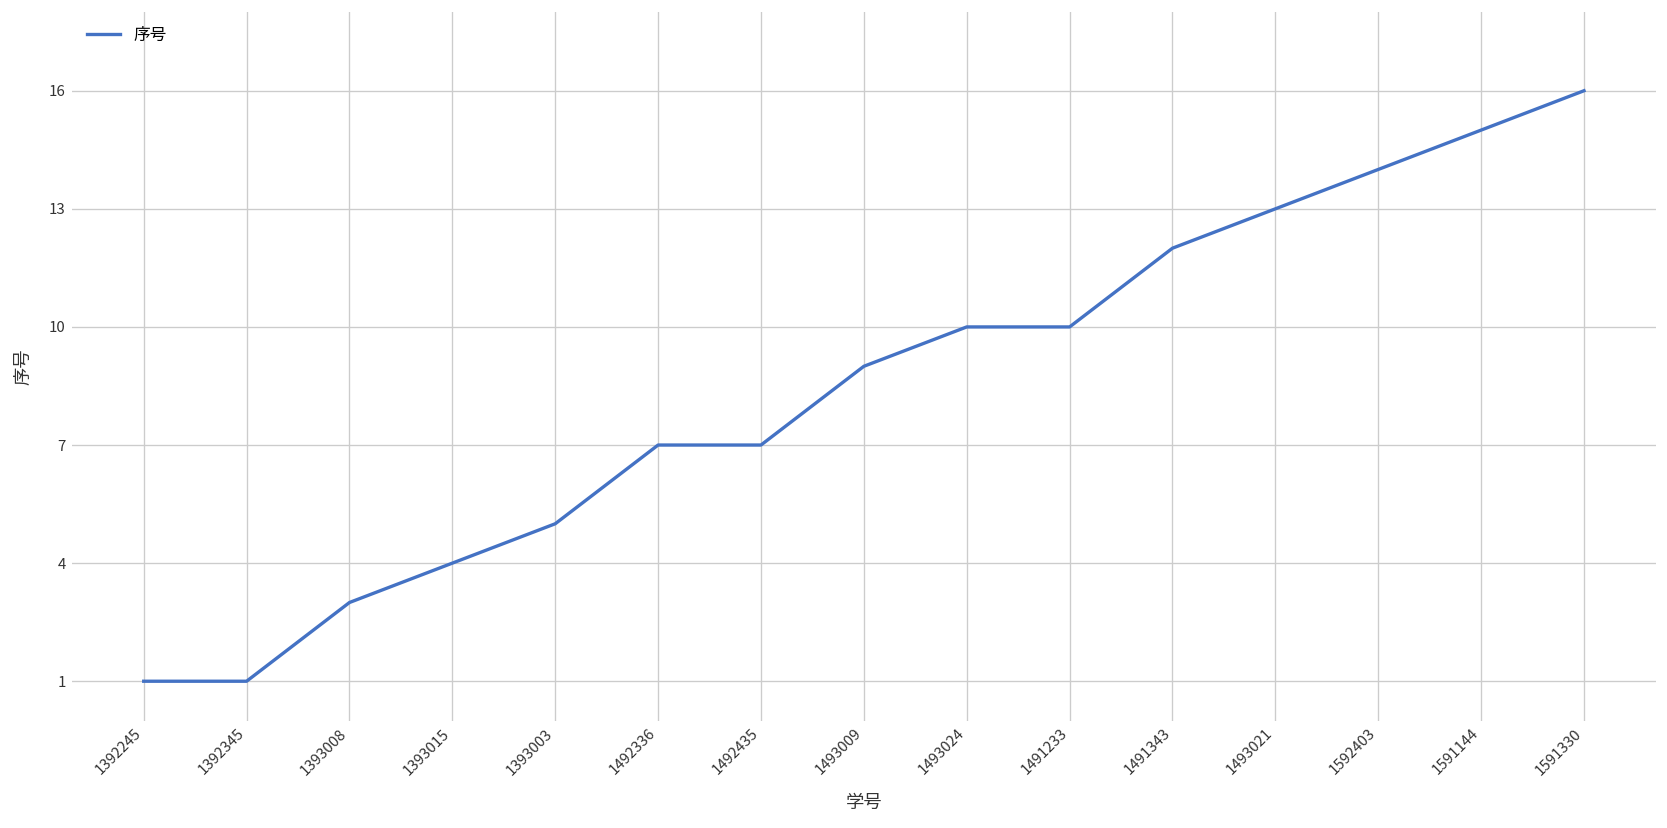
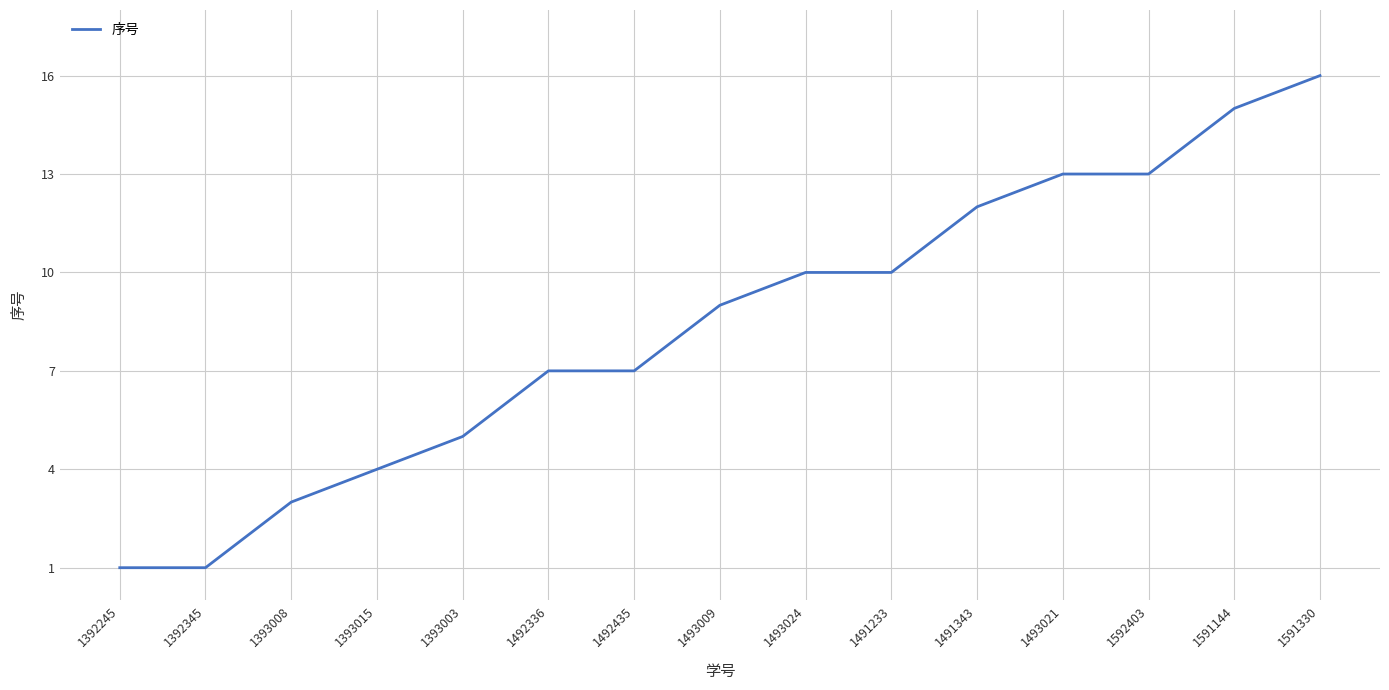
  {
    "1392245": 1,
    "1392345": 1,
    "1393008": 3,
    "1393015": 4,
    "1393003": 5,
    "1492336": 7,
    "1492435": 7,
    "1493009": 9,
    "1493024": 10,
    "1491233": 10,
    "1491343": 12,
    "1493021": 13,
-   "1592403": 14,
+   "1592403": 13,
    "1591144": 15,
    "1591330": 16
  }
